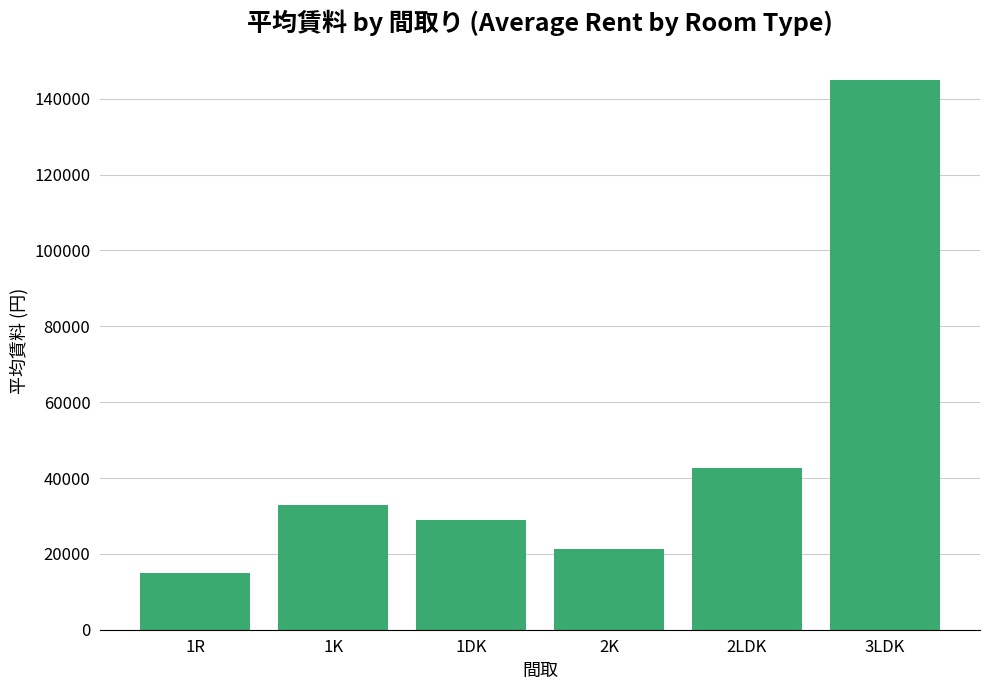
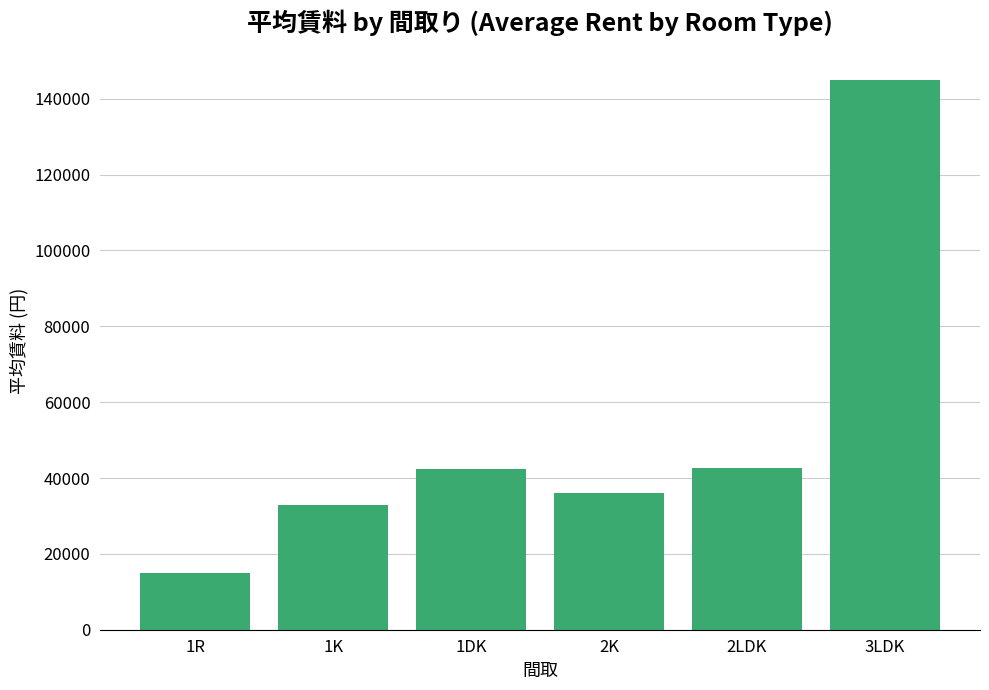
  {
    "1R": 15000,
    "1K": 33000,
-   "1DK": 29000,
-   "2K": 21000,
+   "1DK": 42000,
+   "2K": 36000,
    "2LDK": 43000,
    "3LDK": 145000
  }
